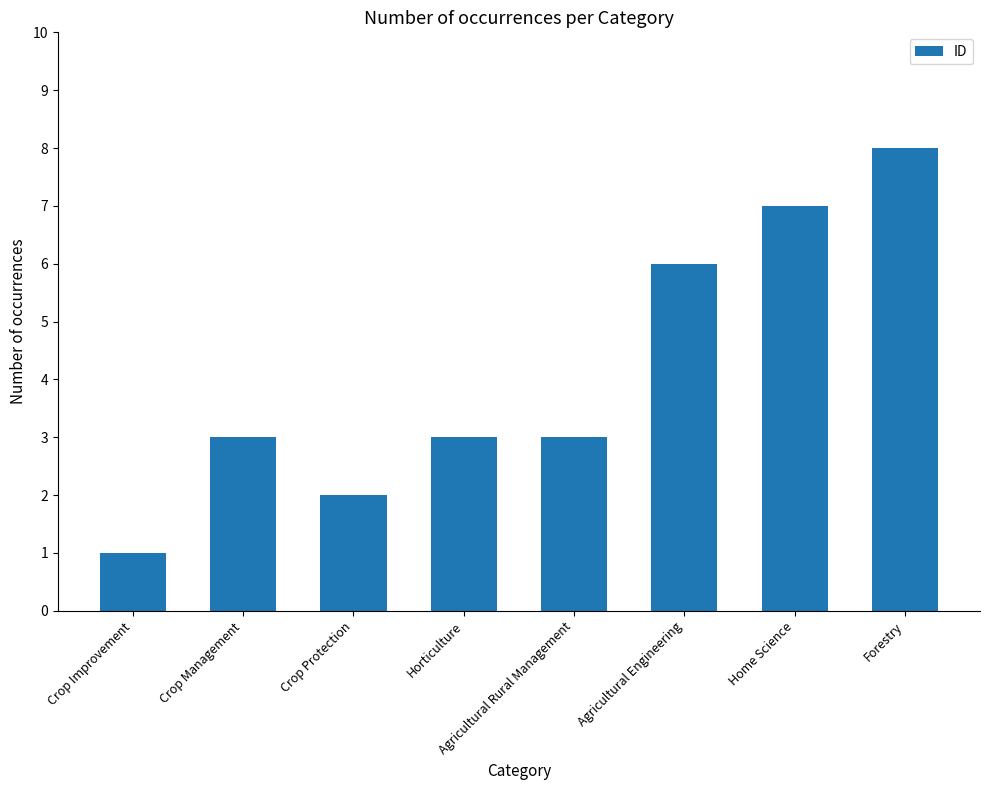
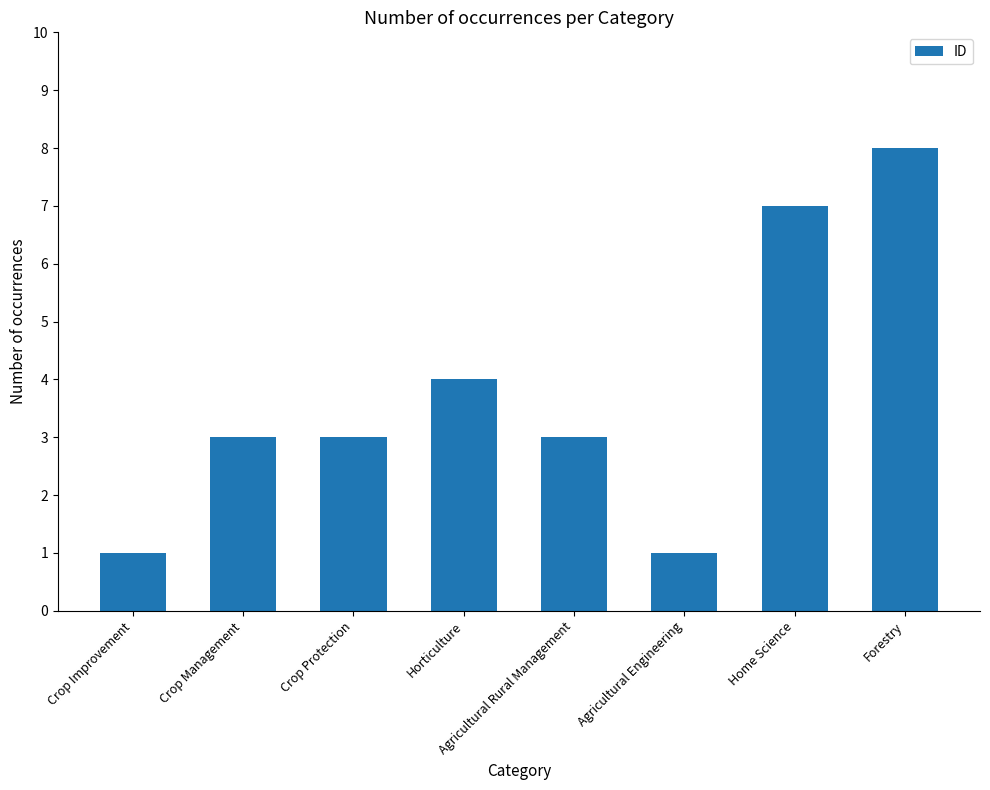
  {
    "Crop Improvement": 1,
    "Crop Management": 3,
-   "Crop Protection": 2,
-   "Horticulture": 3,
+   "Crop Protection": 3,
+   "Horticulture": 4,
    "Agricultural Rural Management": 3,
-   "Agricultural Engineering": 6,
+   "Agricultural Engineering": 1,
    "Home Science": 7,
    "Forestry": 8
  }
